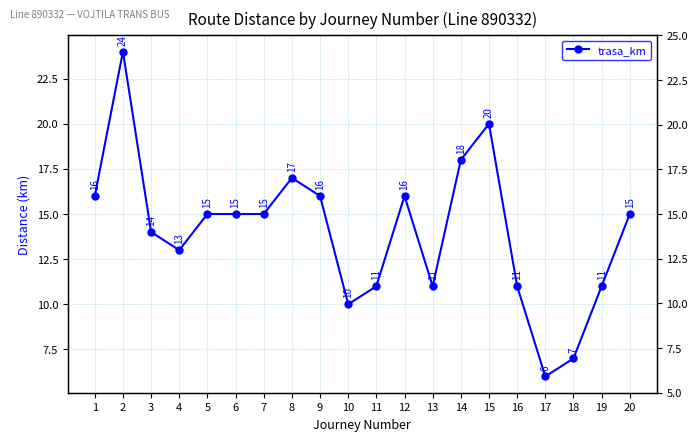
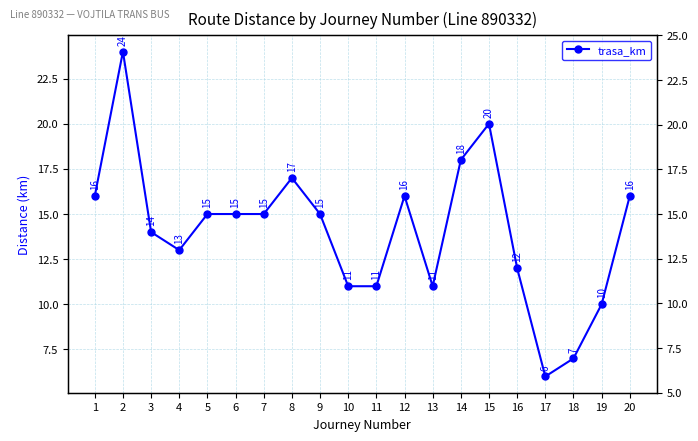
  {
    "1": 16,
    "2": 24,
    "3": 14,
    "4": 13,
    "5": 15,
    "6": 15,
    "7": 15,
    "8": 17,
-   "9": 16,
-   "10": 10,
+   "9": 15,
+   "10": 11,
    "11": 11,
    "12": 16,
    "13": 11,
    "14": 18,
    "15": 20,
-   "16": 11,
+   "16": 12,
    "17": 6,
    "18": 7,
-   "19": 11,
-   "20": 15
+   "19": 10,
+   "20": 16
  }
